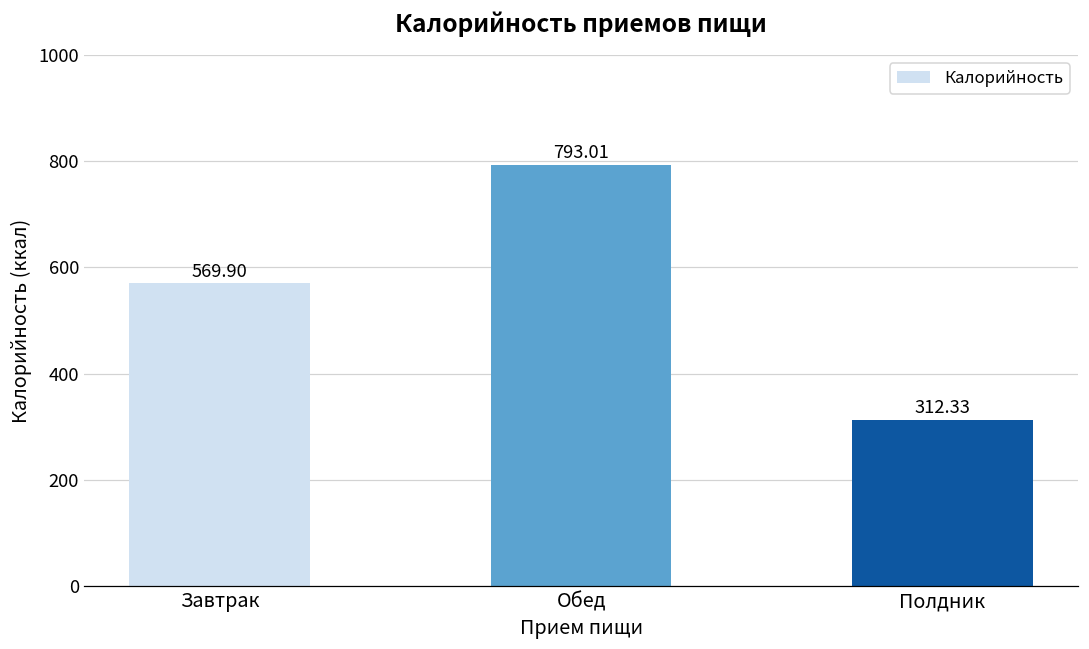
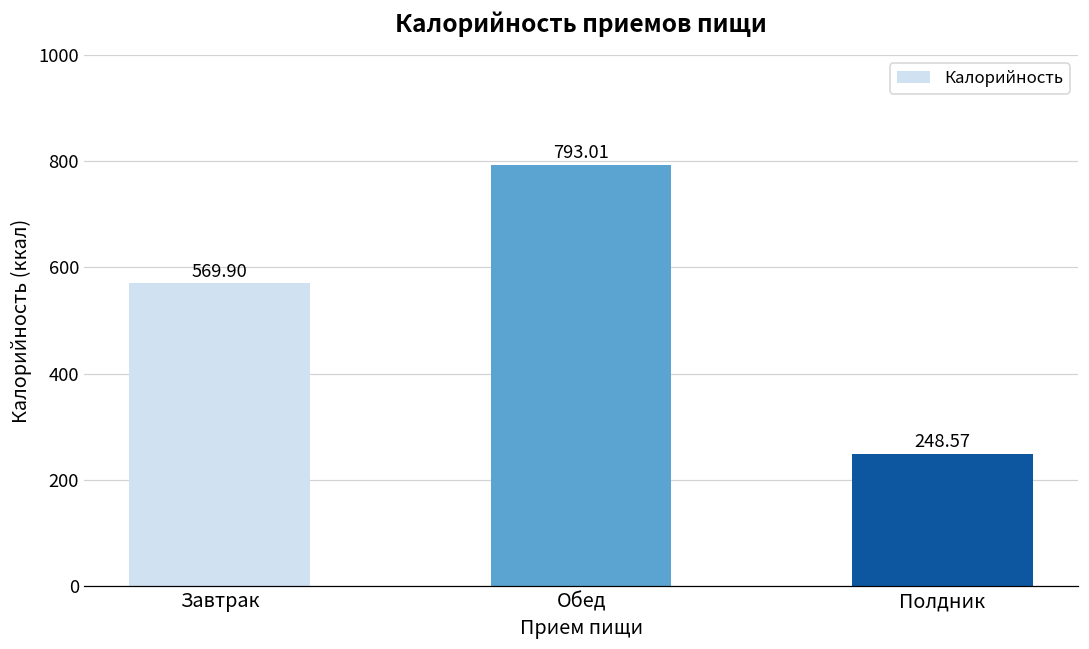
  {
    "Завтрак": 569.90,
    "Обед": 793.01,
-   "Полдник": 312.33
+   "Полдник": 248.57
  }
